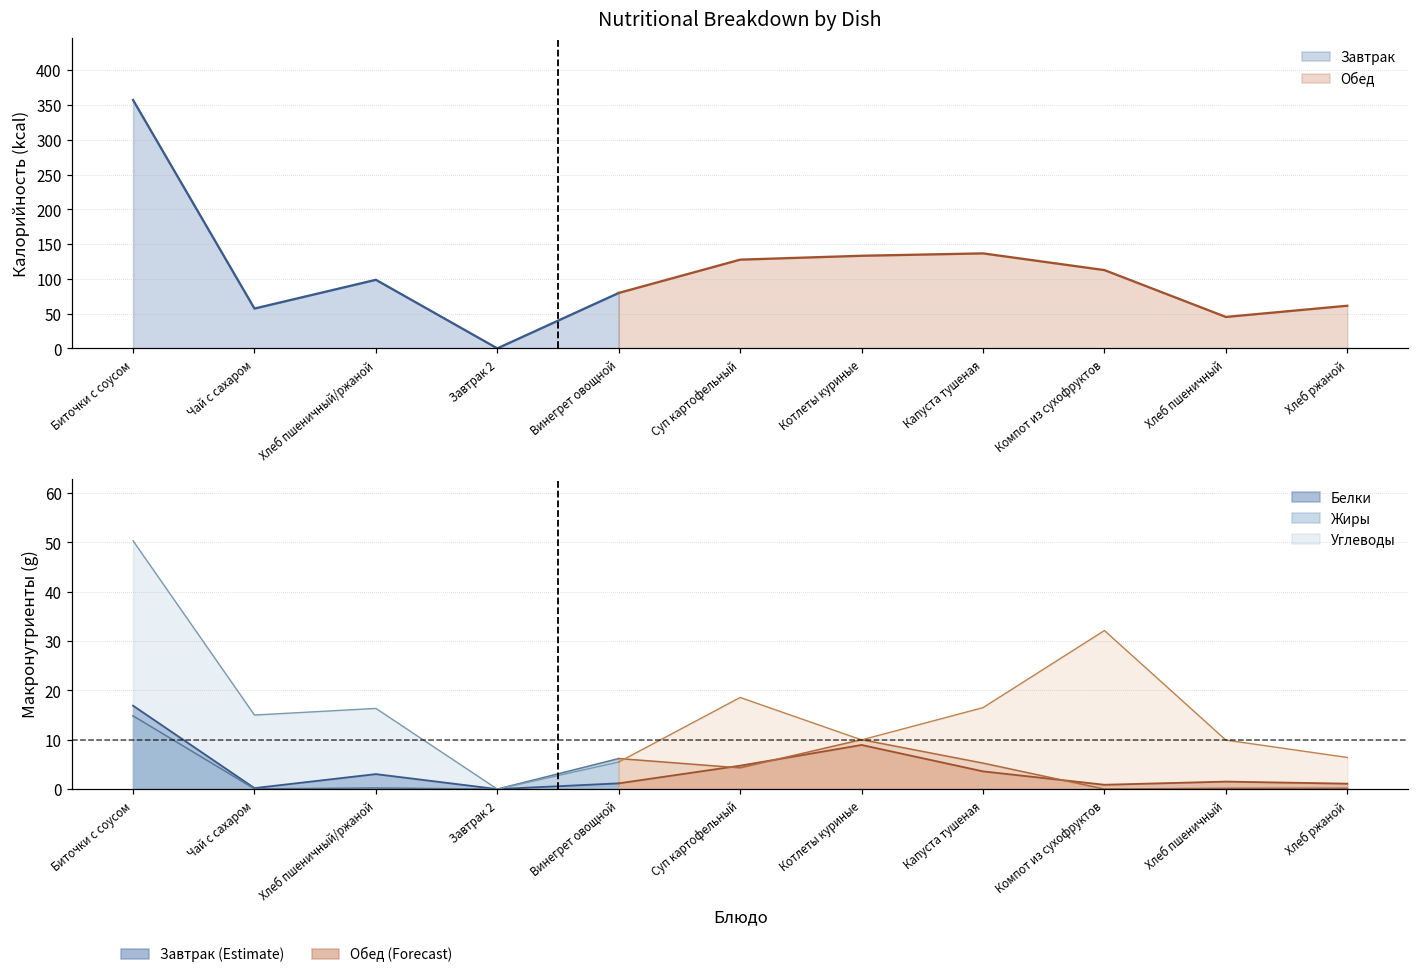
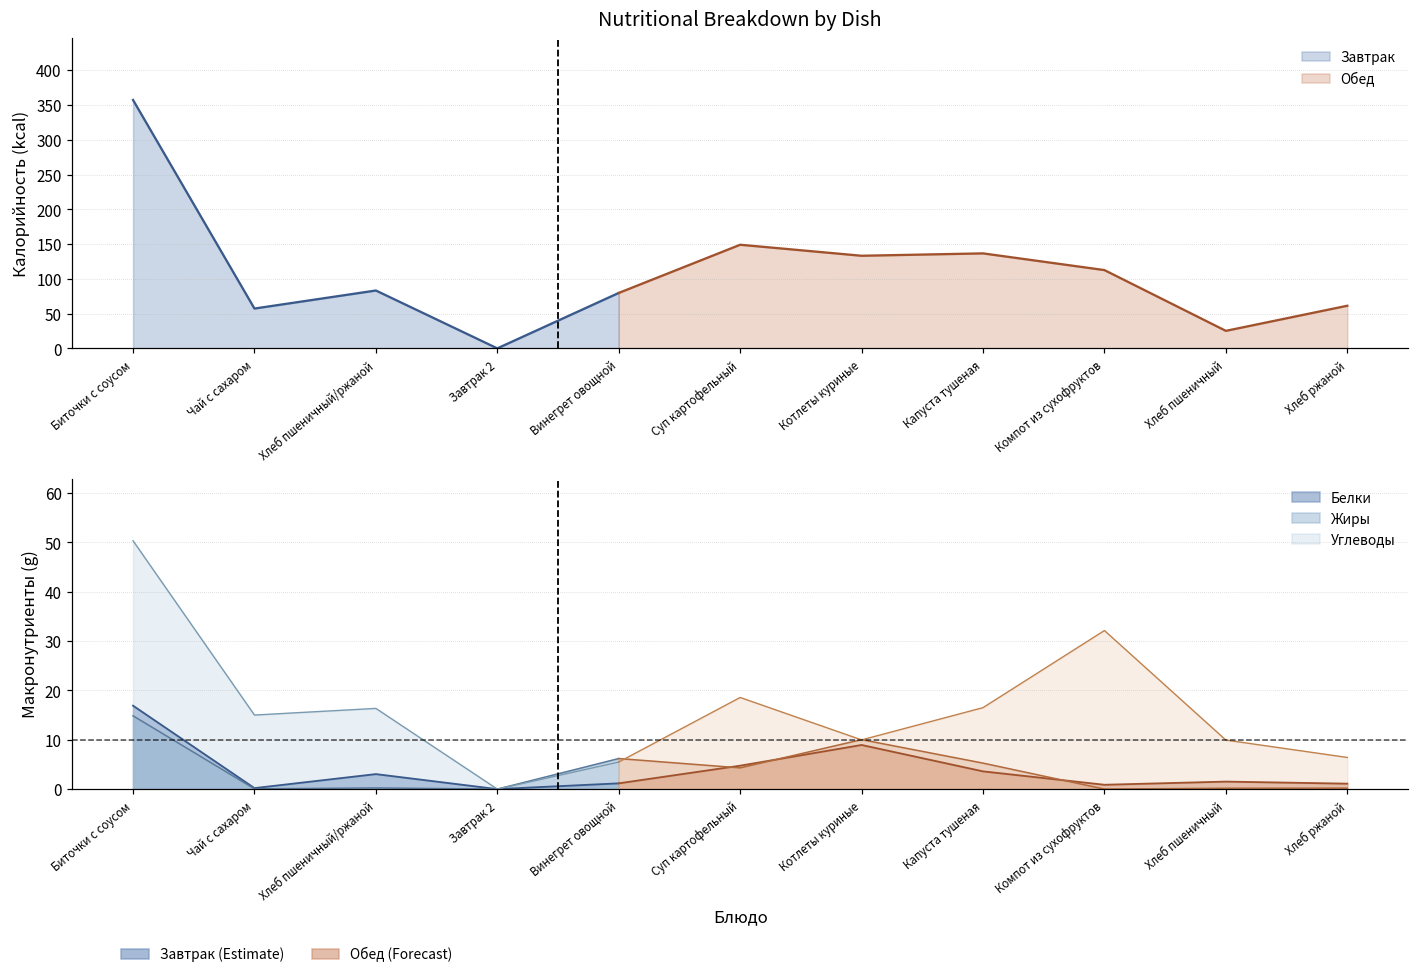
  {
    "Nutritional Breakdown by Dish": {
      "Завтрак": {
        "Биточки с соусом": 360,
        "Чай с сахаром": 60,
-       "Хлеб пшеничный/ржаной": 100,
+       "Хлеб пшеничный/ржаной": 80,
        "Завтрак 2": 0
      },
      "Обед": {
-       "Суп картофельный": 130,
+       "Суп картофельный": 150,
        "Котлеты куриные": 130,
        "Капуста тушеная": 140,
        "Компот из сухофруктов": 110,
-       "Хлеб пшеничный": 50,
+       "Хлеб пшеничный": 30,
        "Хлеб ржаной": 60
      }
    }
  }
